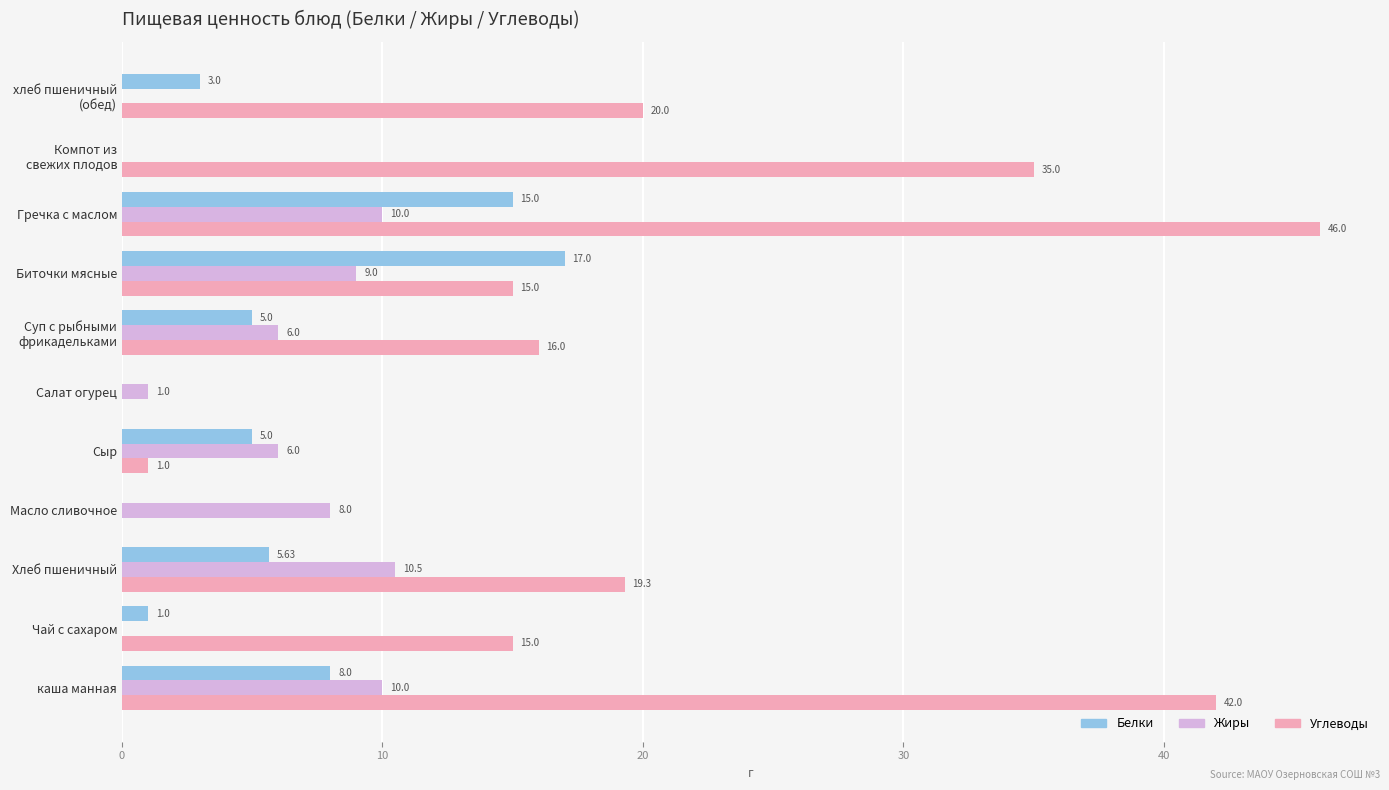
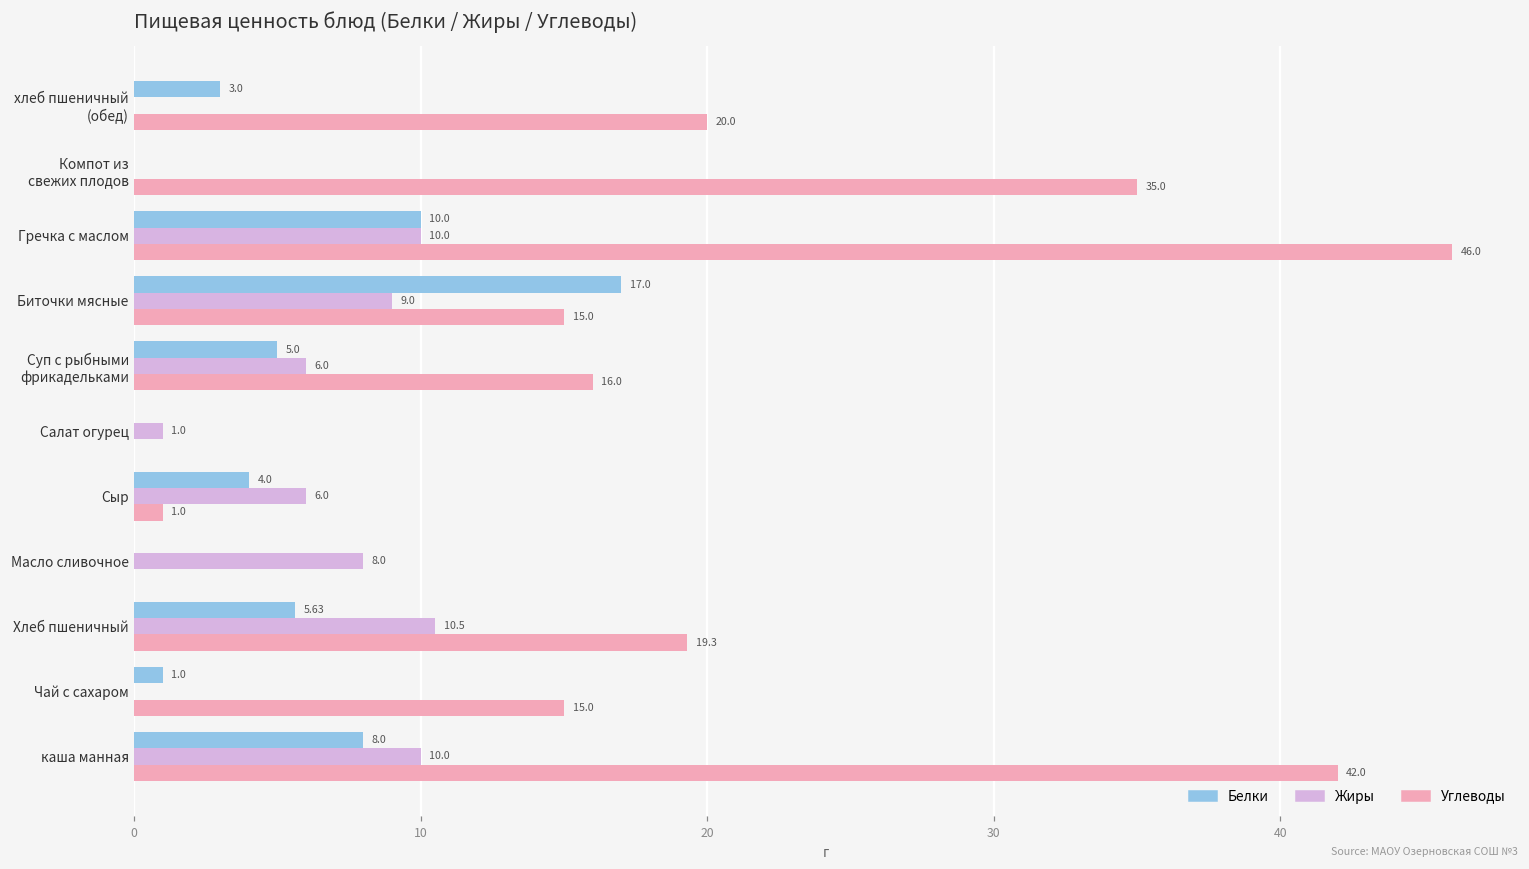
  {
    "Белки": {
      "хлеб пшеничный (обед)": 3.0,
-     "Гречка с маслом": 15.0,
+     "Гречка с маслом": 10.0,
      "Биточки мясные": 17.0,
      "Суп с рыбными фрикадельками": 5.0,
-     "Сыр": 5.0,
+     "Сыр": 4.0,
      "Хлеб пшеничный": 5.63,
      "Чай с сахаром": 1.0,
      "каша манная": 8.0
    }
  }
